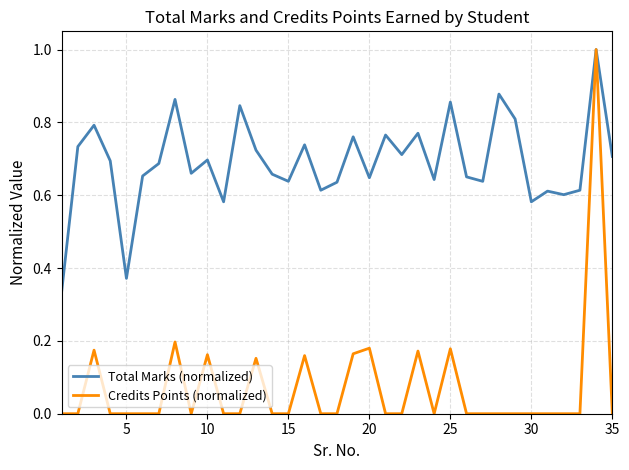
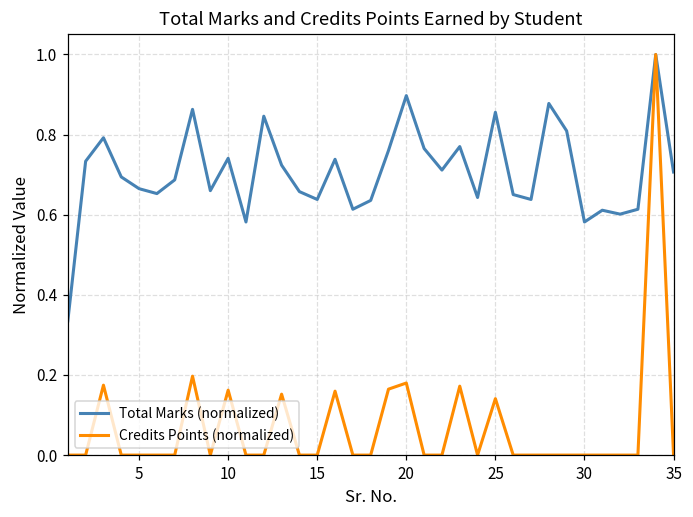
  {
    "Total Marks (normalized)": {
-     "5": 0.37,
-     "10": 0.70,
+     "5": 0.67,
+     "10": 0.74,
      "15": 0.64,
-     "20": 0.65,
+     "20": 0.90,
      "25": 0.86,
      "30": 0.58,
      "35": 0.71
    },
    "Credits Points (normalized)": {
      "5": 0.00,
      "10": 0.16,
      "15": 0.00,
      "20": 0.18,
-     "25": 0.18,
+     "25": 0.14,
      "30": 0.00,
      "35": 0.00
    }
  }
